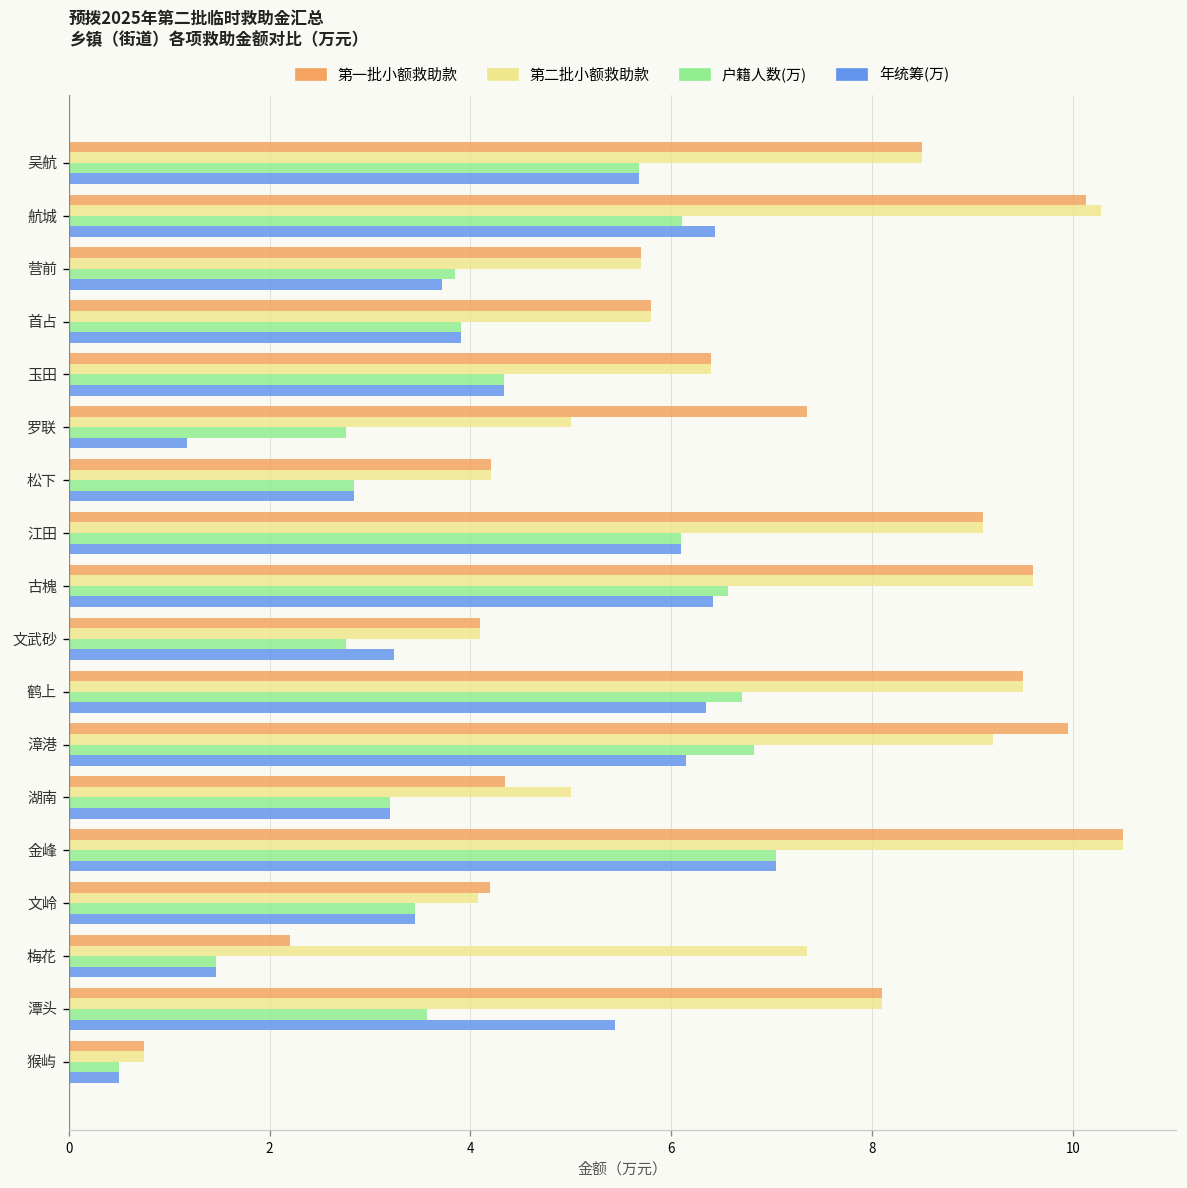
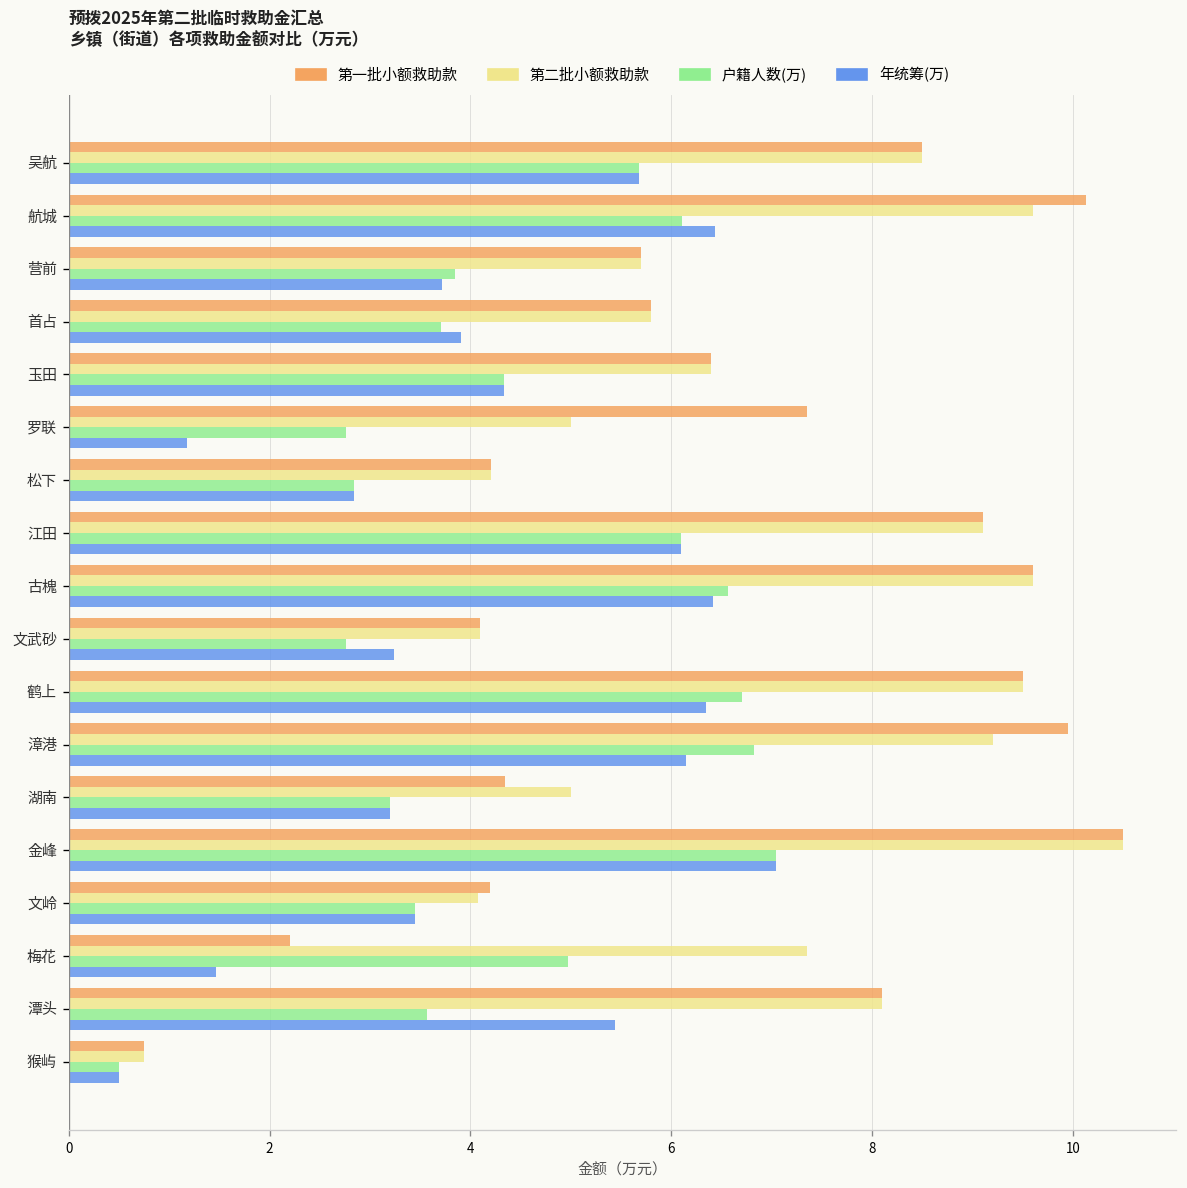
  {
    "第一批小额救助款": {
      "吴航": 8.5,
      "航城": 10.1,
      "营前": 5.7,
      "首占": 5.8,
      "玉田": 6.4,
      "罗联": 7.3,
      "松下": 4.2,
      "江田": 9.1,
      "古槐": 9.6,
      "文武砂": 4.1,
      "鹤上": 9.5,
      "漳港": 10.0,
      "湖南": 4.3,
      "金峰": 10.5,
      "文岭": 4.2,
      "梅花": 2.2,
      "潭头": 8.1,
      "猴屿": 0.8
    },
    "第二批小额救助款": {
      "吴航": 8.5,
-     "航城": 10.3,
+     "航城": 9.6,
      "营前": 5.7,
      "首占": 5.8,
      "玉田": 6.4,
      "罗联": 5.0,
      "松下": 4.2,
      "江田": 9.1,
      "古槐": 9.6,
      "文武砂": 4.1,
      "鹤上": 9.5,
      "漳港": 9.2,
      "湖南": 5.0,
      "金峰": 10.5,
      "文岭": 4.1,
      "梅花": 7.4,
      "潭头": 8.1,
      "猴屿": 0.8
    },
    "户籍人数(万)": {
      "吴航": 5.7,
      "航城": 6.1,
      "营前": 3.8,
-     "首占": 3.9,
+     "首占": 3.7,
      "玉田": 4.3,
      "罗联": 2.8,
      "松下": 2.8,
      "江田": 6.1,
      "古槐": 6.6,
      "文武砂": 2.8,
      "鹤上": 6.7,
      "漳港": 6.8,
      "湖南": 3.2,
      "金峰": 7.0,
      "文岭": 3.4,
-     "梅花": 1.5,
+     "梅花": 5.0,
      "潭头": 3.6,
      "猴屿": 0.5
    },
    "年统筹(万)": {
      "吴航": 5.7,
      "航城": 6.4,
      "营前": 3.7,
      "首占": 3.9,
      "玉田": 4.3,
      "罗联": 1.2,
      "松下": 2.8,
      "江田": 6.1,
      "古槐": 6.4,
      "文武砂": 3.2,
      "鹤上": 6.3,
      "漳港": 6.2,
      "湖南": 3.2,
      "金峰": 7.0,
      "文岭": 3.4,
      "梅花": 1.5,
      "潭头": 5.4,
      "猴屿": 0.5
    }
  }
